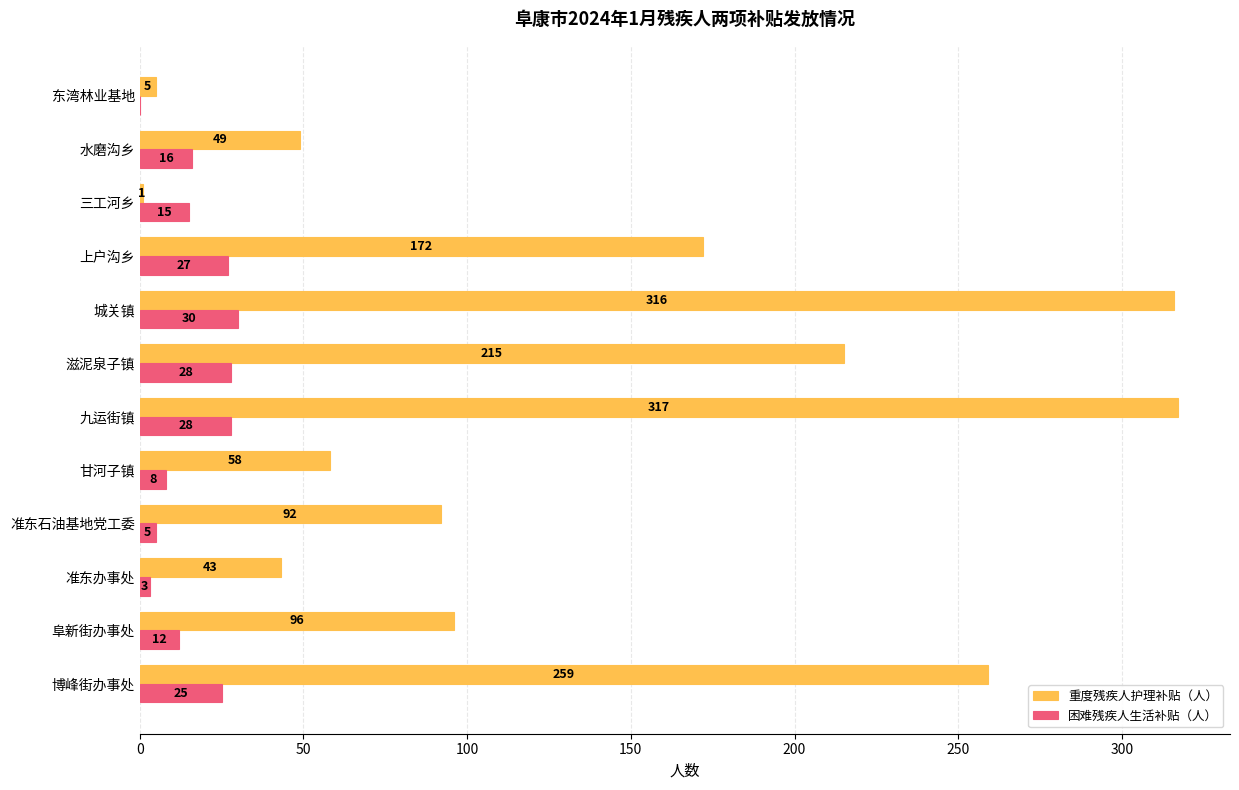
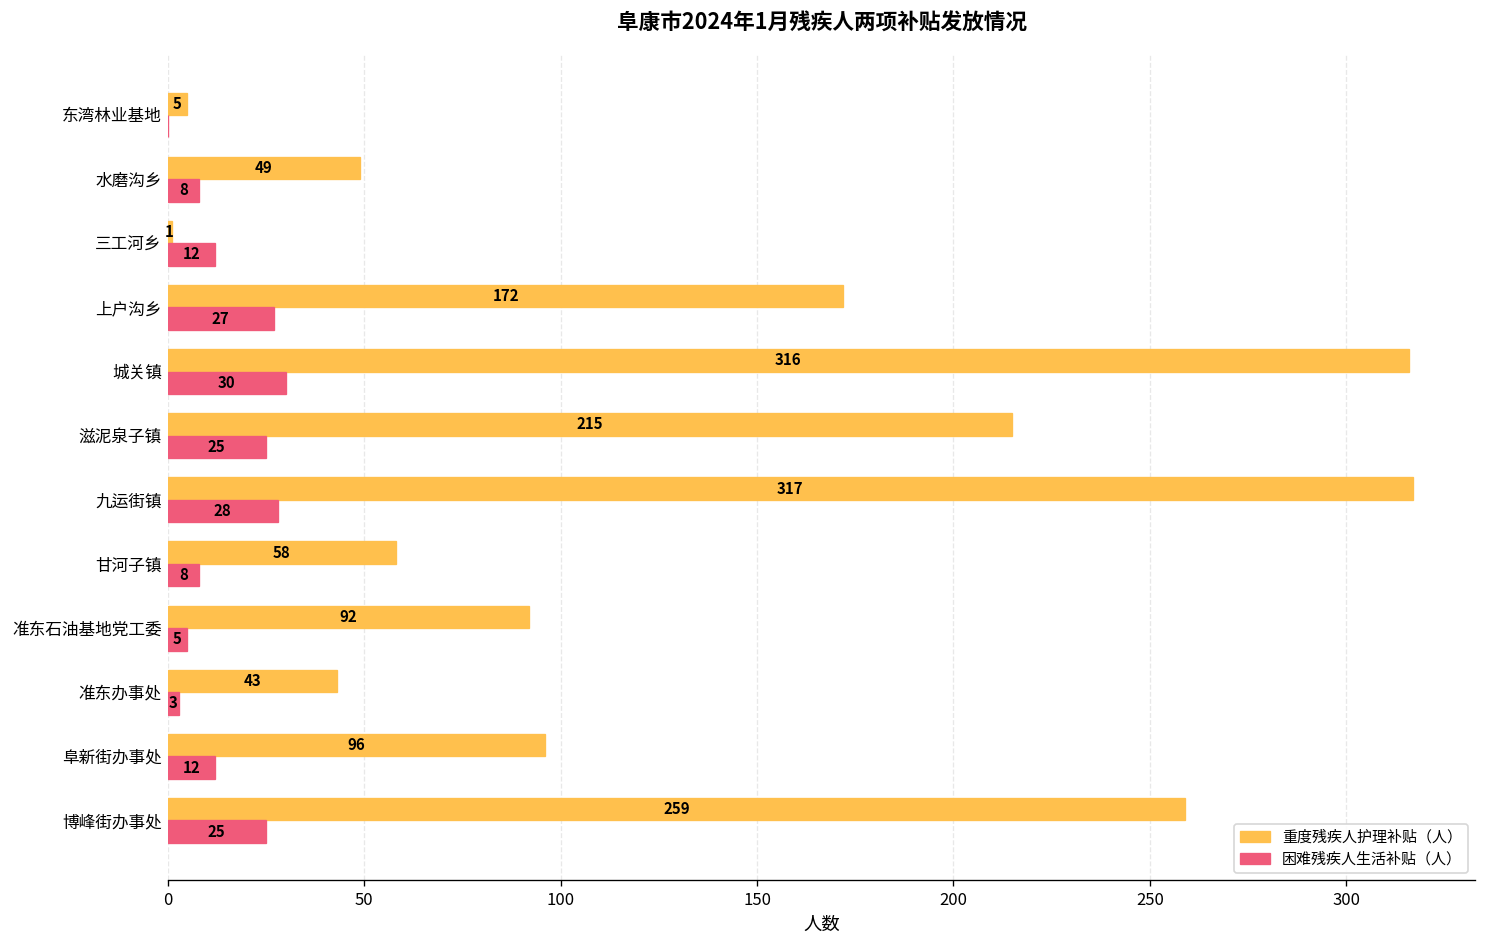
  {
    "重度残疾人护理补贴（人）": {
      "东湾林业基地": 5,
      "水磨沟乡": 49,
      "三工河乡": 1,
      "上户沟乡": 172,
      "城关镇": 316,
      "滋泥泉子镇": 215,
      "九运街镇": 317,
      "甘河子镇": 58,
      "准东石油基地党工委": 92,
      "准东办事处": 43,
      "阜新街办事处": 96,
      "博峰街办事处": 259
    },
    "困难残疾人生活补贴（人）": {
-     "水磨沟乡": 16,
-     "三工河乡": 15,
+     "水磨沟乡": 8,
+     "三工河乡": 12,
      "上户沟乡": 27,
      "城关镇": 30,
-     "滋泥泉子镇": 28,
+     "滋泥泉子镇": 25,
      "九运街镇": 28,
      "甘河子镇": 8,
      "准东石油基地党工委": 5,
      "准东办事处": 3,
      "阜新街办事处": 12,
      "博峰街办事处": 25
    }
  }
